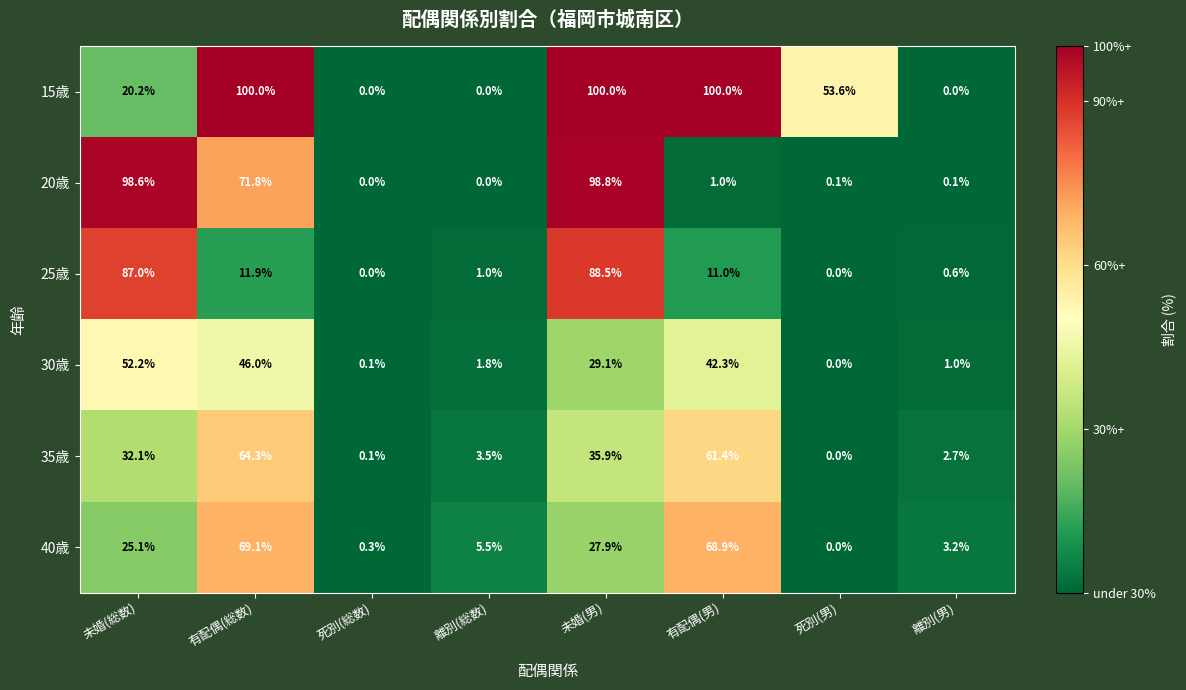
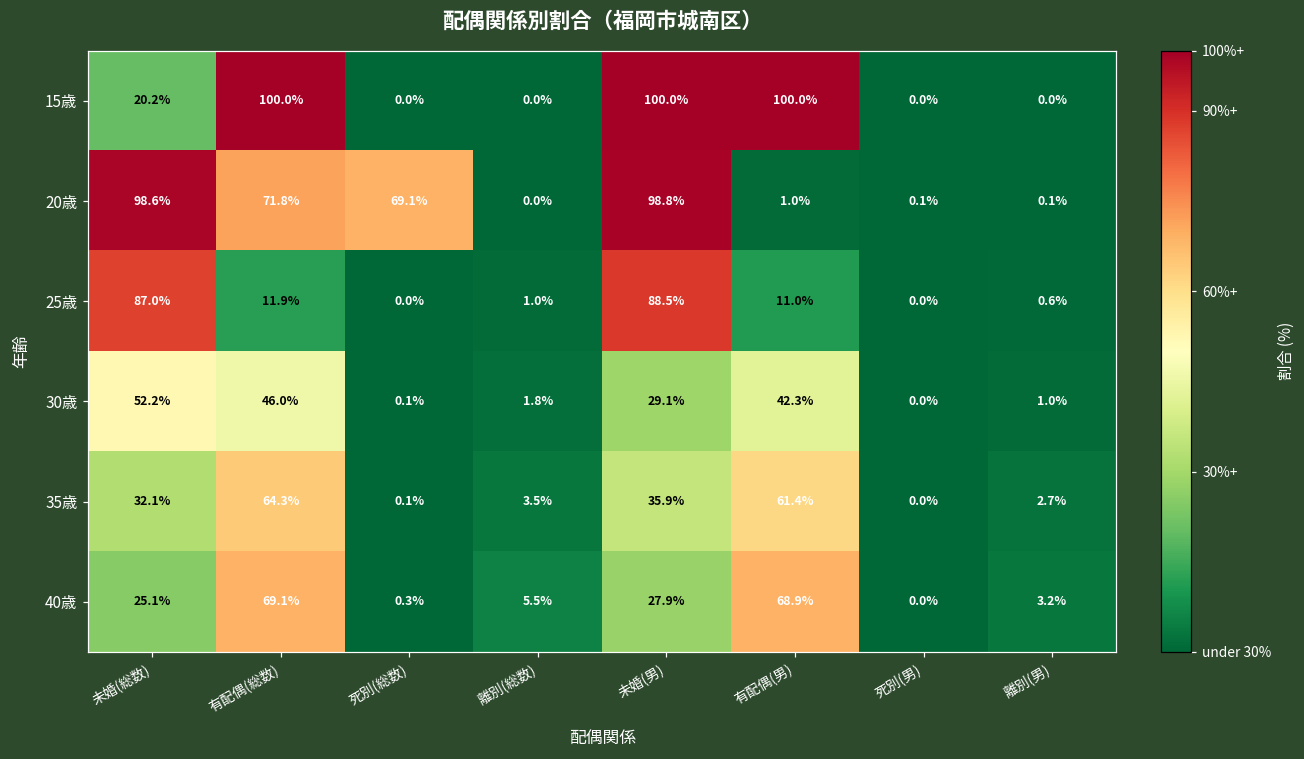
  {
    "15歳": {
      "未婚(総数)": "20.2%",
      "有配偶(総数)": "100.0%",
      "死別(総数)": "0.0%",
      "離別(総数)": "0.0%",
      "未婚(男)": "100.0%",
      "有配偶(男)": "100.0%",
-     "死別(男)": "53.6%",
+     "死別(男)": "0.0%",
      "離別(男)": "0.0%"
    },
    "20歳": {
      "未婚(総数)": "98.6%",
      "有配偶(総数)": "71.8%",
-     "死別(総数)": "0.0%",
+     "死別(総数)": "69.1%",
      "離別(総数)": "0.0%",
      "未婚(男)": "98.8%",
      "有配偶(男)": "1.0%",
      "死別(男)": "0.1%",
      "離別(男)": "0.1%"
    },
    "25歳": {
      "未婚(総数)": "87.0%",
      "有配偶(総数)": "11.9%",
      "死別(総数)": "0.0%",
      "離別(総数)": "1.0%",
      "未婚(男)": "88.5%",
      "有配偶(男)": "11.0%",
      "死別(男)": "0.0%",
      "離別(男)": "0.6%"
    },
    "30歳": {
      "未婚(総数)": "52.2%",
      "有配偶(総数)": "46.0%",
      "死別(総数)": "0.1%",
      "離別(総数)": "1.8%",
      "未婚(男)": "29.1%",
      "有配偶(男)": "42.3%",
      "死別(男)": "0.0%",
      "離別(男)": "1.0%"
    },
    "35歳": {
      "未婚(総数)": "32.1%",
      "有配偶(総数)": "64.3%",
      "死別(総数)": "0.1%",
      "離別(総数)": "3.5%",
      "未婚(男)": "35.9%",
      "有配偶(男)": "61.4%",
      "死別(男)": "0.0%",
      "離別(男)": "2.7%"
    },
    "40歳": {
      "未婚(総数)": "25.1%",
      "有配偶(総数)": "69.1%",
      "死別(総数)": "0.3%",
      "離別(総数)": "5.5%",
      "未婚(男)": "27.9%",
      "有配偶(男)": "68.9%",
      "死別(男)": "0.0%",
      "離別(男)": "3.2%"
    }
  }
